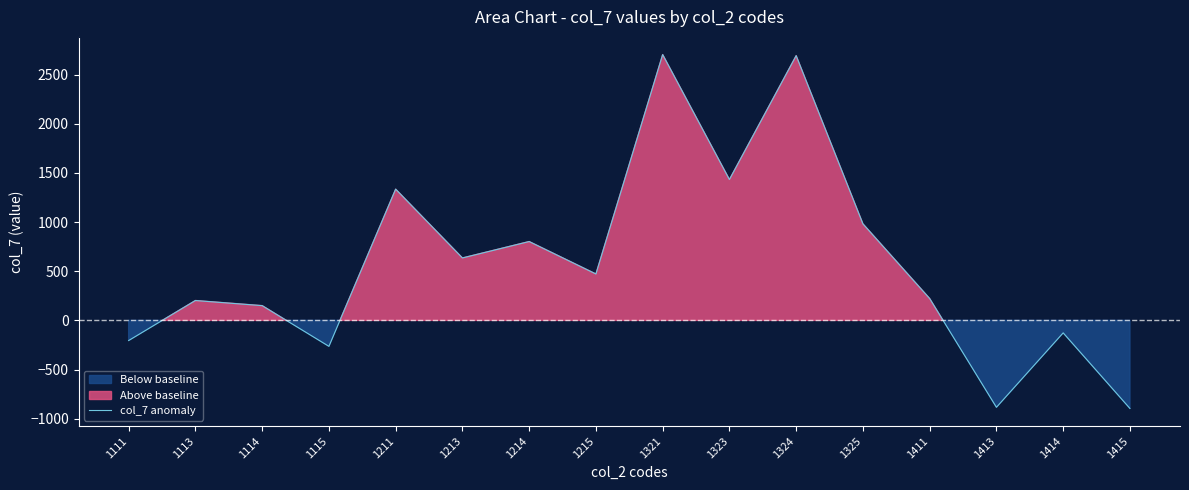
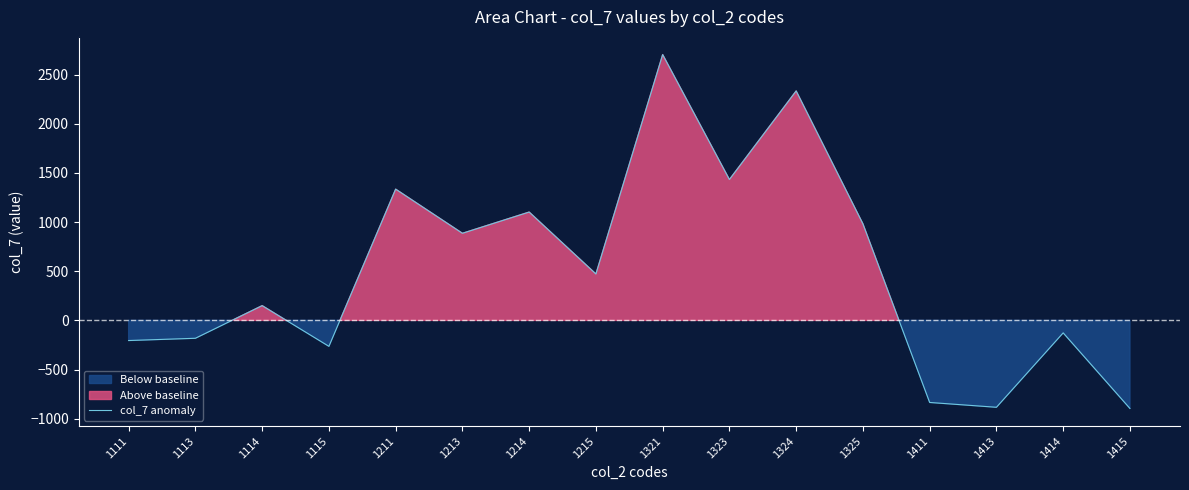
  {
    "1111": -200,
-   "1113": 200,
+   "1113": -200,
    "1114": 200,
    "1115": -300,
    "1211": 1300,
-   "1213": 600,
-   "1214": 800,
+   "1213": 900,
+   "1214": 1100,
    "1215": 500,
    "1321": 2700,
    "1323": 1400,
-   "1324": 2700,
+   "1324": 2300,
    "1325": 1000,
-   "1411": 200,
+   "1411": -800,
    "1413": -900,
    "1414": -100,
    "1415": -900
  }
